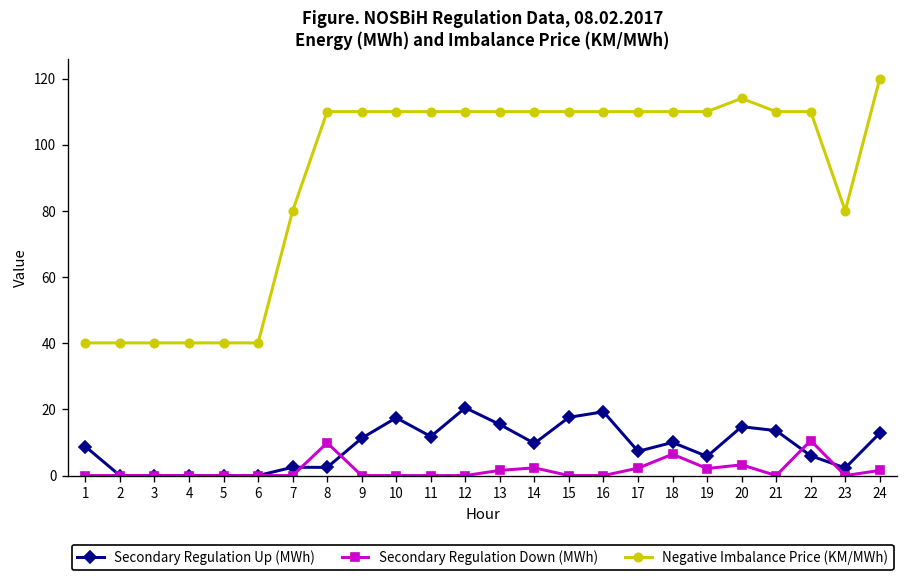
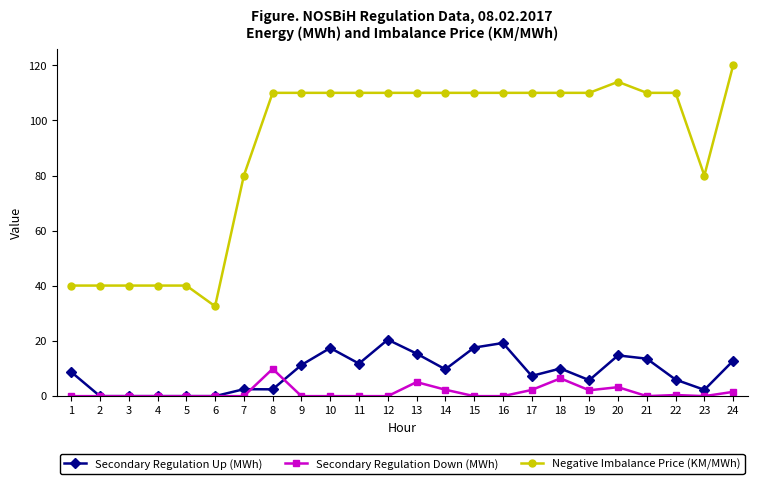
  {
    "Secondary Regulation Up (MWh)": {
      "1": 9,
      "7": 3,
      "8": 2,
      "9": 11,
      "10": 17,
      "11": 12,
      "12": 20,
      "13": 15,
      "14": 10,
      "15": 18,
      "16": 19,
      "17": 7,
      "18": 10,
      "19": 6,
      "20": 15,
      "21": 14,
      "22": 6,
      "23": 2,
      "24": 13
    },
    "Secondary Regulation Down (MWh)": {
      "1": 0,
      "7": 0,
      "8": 10,
      "9": 0,
      "10": 0,
      "11": 0,
      "12": 0,
-     "13": 2,
+     "13": 5,
      "14": 2,
      "15": 0,
      "16": 0,
      "17": 2,
      "18": 6,
      "19": 2,
      "20": 3,
      "21": 0,
-     "22": 11,
+     "22": 0,
      "23": 0,
      "24": 2
    },
    "Negative Imbalance Price (KM/MWh)": {
      "1": 40,
      "2": 40,
      "3": 40,
      "4": 40,
      "5": 40,
-     "6": 40,
+     "6": 33,
      "7": 80,
      "8": 110,
      "9": 110,
      "10": 110,
      "11": 110,
      "12": 110,
      "13": 110,
      "14": 110,
      "15": 110,
      "16": 110,
      "17": 110,
      "18": 110,
      "19": 110,
      "20": 114,
      "21": 110,
      "22": 110,
      "23": 80,
      "24": 120
    }
  }
